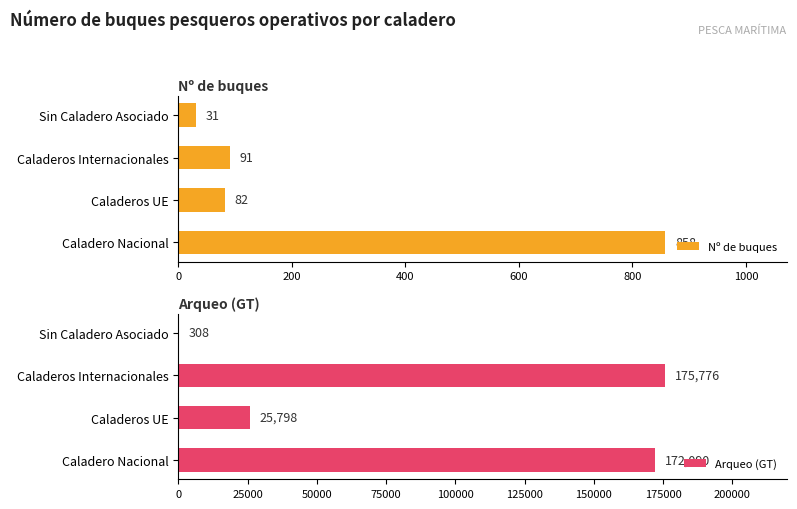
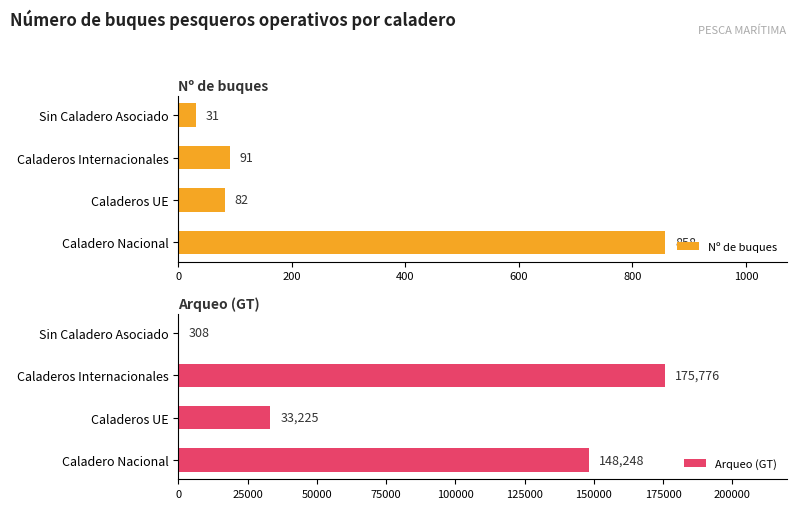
  {
    "Nº de buques": {
      "Sin Caladero Asociado": "31",
      "Caladeros Internacionales": "91",
      "Caladeros UE": "82",
      "Caladero Nacional": "858"
    },
    "Arqueo (GT)": {
      "Sin Caladero Asociado": "308",
      "Caladeros Internacionales": "175,776",
-     "Caladeros UE": "25,798",
-     "Caladero Nacional": "172,090"
+     "Caladeros UE": "33,225",
+     "Caladero Nacional": "148,248"
    }
  }
